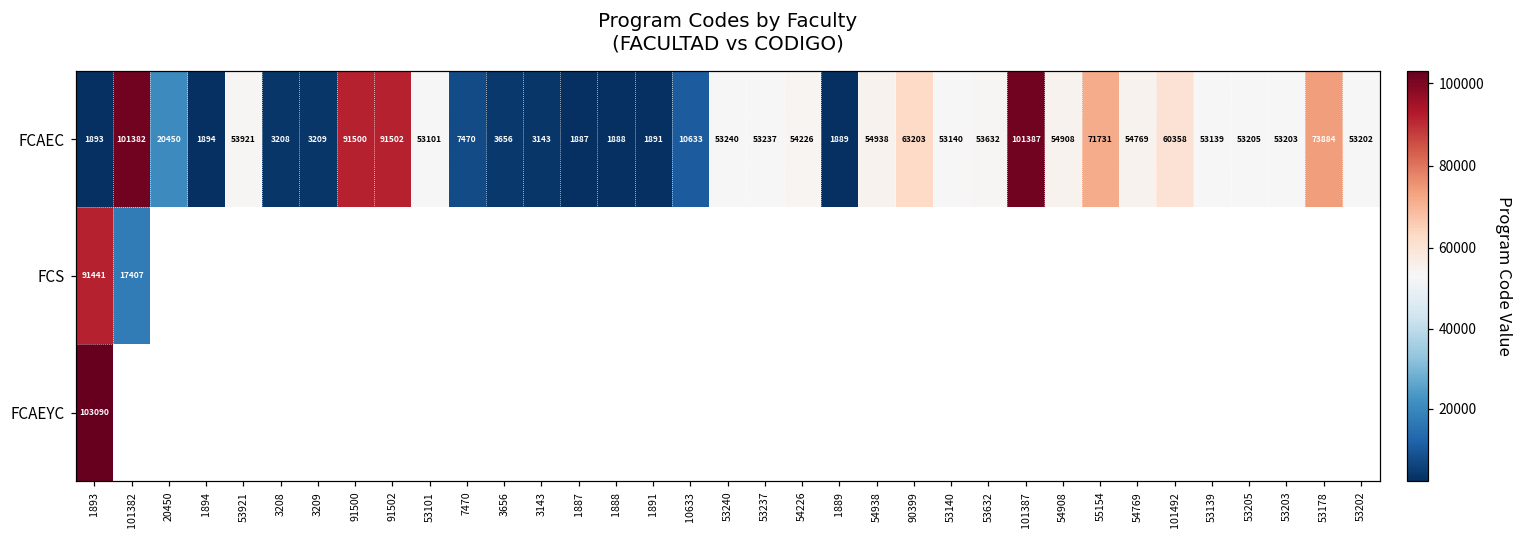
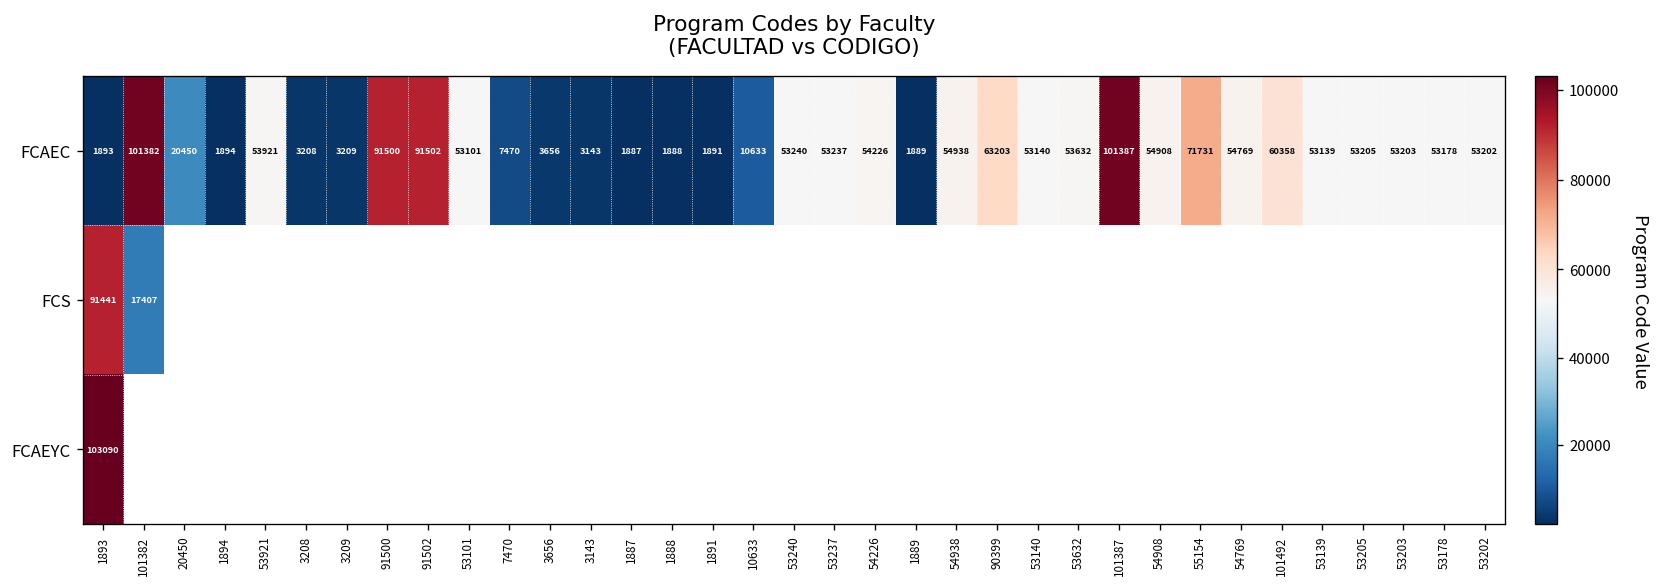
  {
    "FCAEC": {
      "1893": 1893,
      "101382": 101382,
      "20450": 20450,
      "1894": 1894,
      "53921": 53921,
      "3208": 3208,
      "3209": 3209,
      "91500": 91500,
      "91502": 91502,
      "53101": 53101,
      "7470": 7470,
      "3656": 3656,
      "3143": 3143,
      "1887": 1887,
      "1888": 1888,
      "1891": 1891,
      "10633": 10633,
      "53240": 53240,
      "53237": 53237,
      "54226": 54226,
      "1889": 1889,
      "54938": 54938,
      "90399": 63203,
      "53140": 53140,
      "53632": 53632,
      "101387": 101387,
      "54908": 54908,
      "55154": 71731,
      "54769": 54769,
      "101492": 60358,
      "53139": 53139,
      "53205": 53205,
      "53203": 53203,
-     "53178": 73884,
+     "53178": 53178,
      "53202": 53202
    },
    "FCS": {
      "1893": 91441,
      "101382": 17407
    },
    "FCAEYC": {
      "1893": 103090
    }
  }
